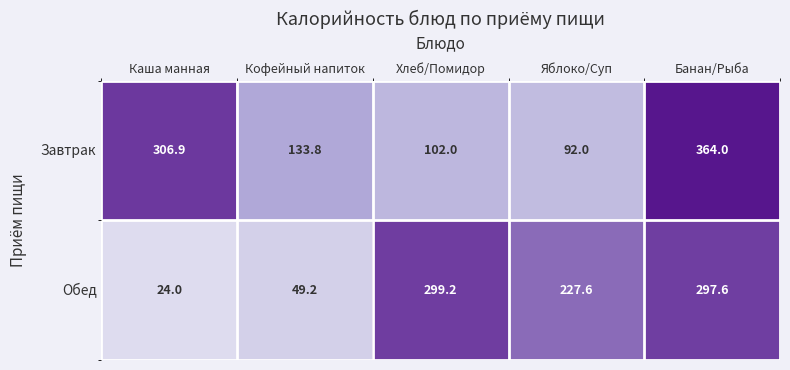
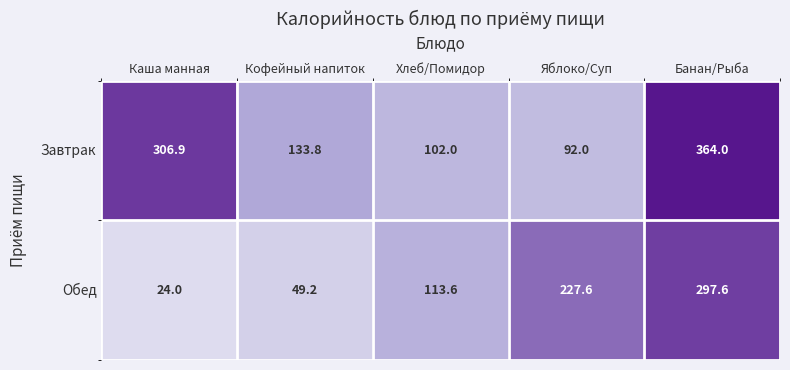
  {
    "Завтрак": {
      "Каша манная": 306.9,
      "Кофейный напиток": 133.8,
      "Хлеб/Помидор": 102.0,
      "Яблоко/Суп": 92.0,
      "Банан/Рыба": 364.0
    },
    "Обед": {
      "Каша манная": 24.0,
      "Кофейный напиток": 49.2,
-     "Хлеб/Помидор": 299.2,
+     "Хлеб/Помидор": 113.6,
      "Яблоко/Суп": 227.6,
      "Банан/Рыба": 297.6
    }
  }
